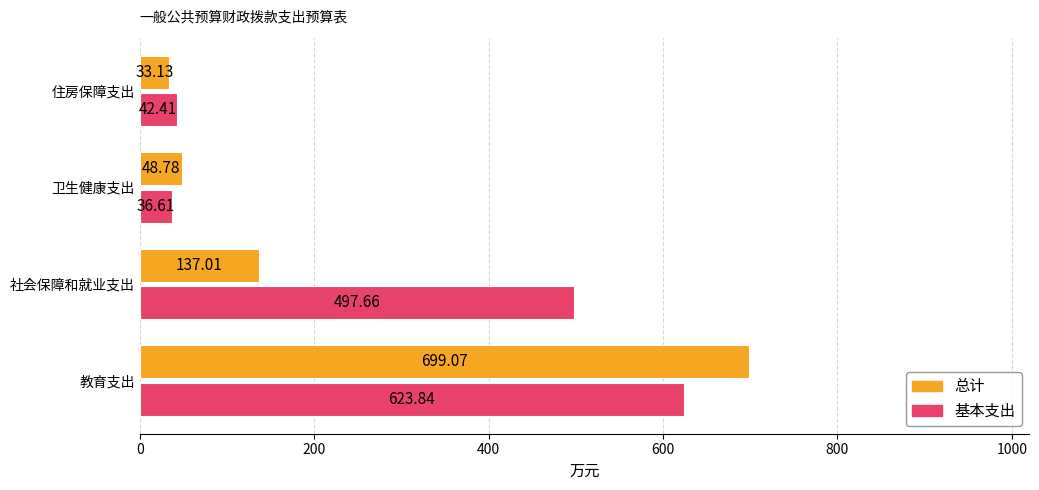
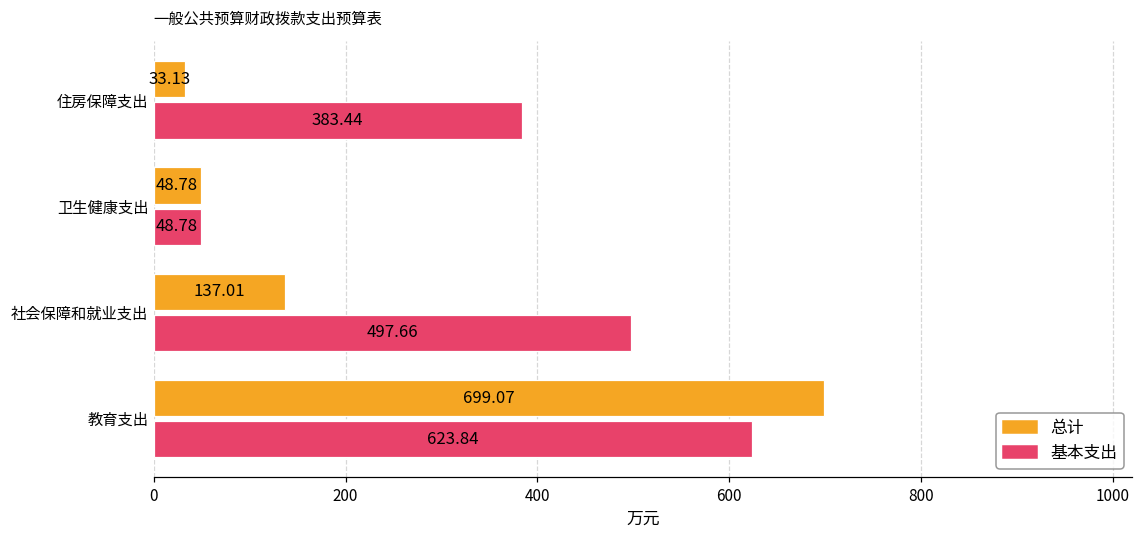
  {
    "总计": {
      "住房保障支出": 33.13,
      "卫生健康支出": 48.78,
      "社会保障和就业支出": 137.01,
      "教育支出": 699.07
    },
    "基本支出": {
-     "住房保障支出": 42.41,
-     "卫生健康支出": 36.61,
+     "住房保障支出": 383.44,
+     "卫生健康支出": 48.78,
      "社会保障和就业支出": 497.66,
      "教育支出": 623.84
    }
  }
